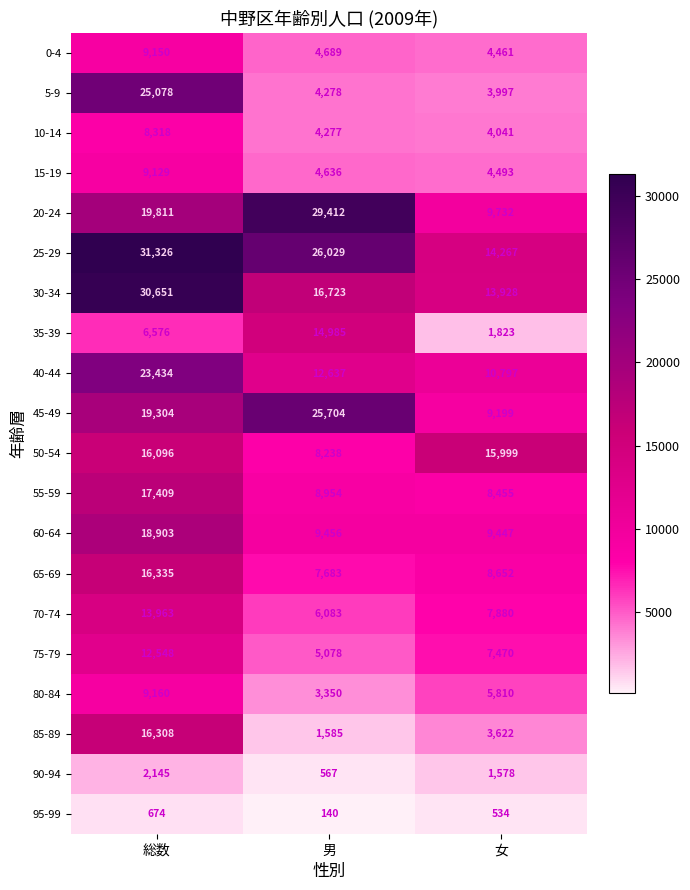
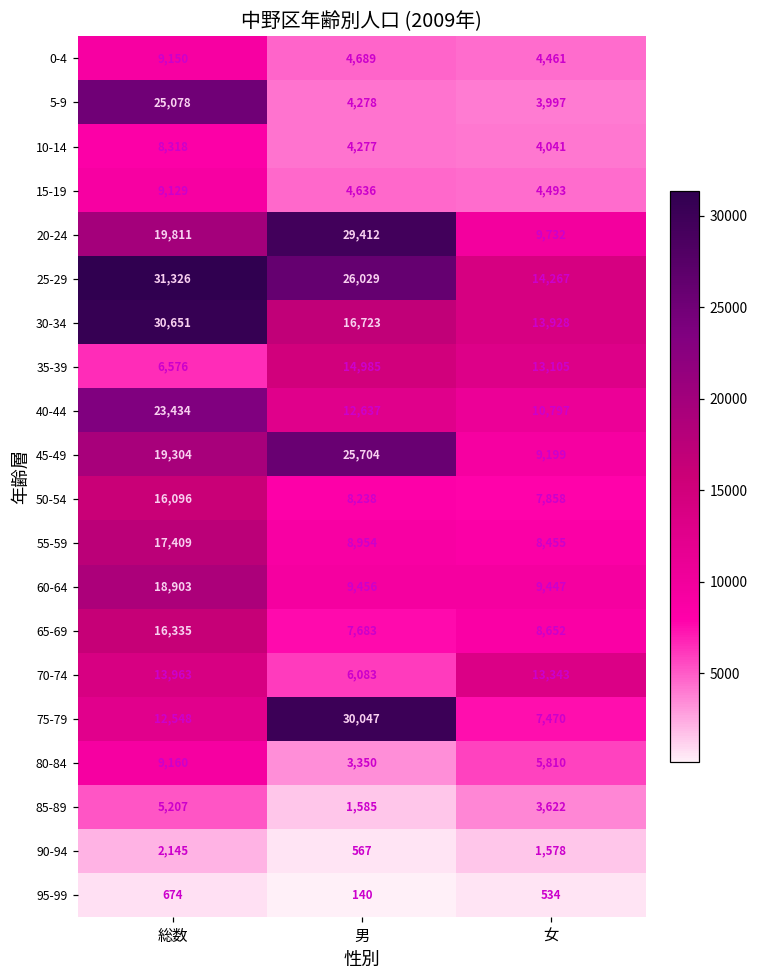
  {
    "0-4": {
      "男": "4,689",
      "女": "4,461"
    },
    "5-9": {
      "総数": "25,078",
      "男": "4,278",
      "女": "3,997"
    },
    "10-14": {
      "総数": "8,318",
      "男": "4,277",
      "女": "4,041"
    },
    "15-19": {
      "男": "4,636",
      "女": "4,493"
    },
    "20-24": {
      "総数": "19,811",
      "男": "29,412"
    },
    "25-29": {
      "総数": "31,326",
      "男": "26,029",
      "女": "14,267"
    },
    "30-34": {
      "総数": "30,651",
      "男": "16,723",
      "女": "13,928"
    },
    "35-39": {
      "総数": "6,576",
      "男": "14,985",
-     "女": "1,823"
+     "女": "13,105"
    },
    "40-44": {
      "総数": "23,434",
      "男": "12,637",
      "女": "10,797"
    },
    "45-49": {
      "総数": "19,304",
      "男": "25,704"
    },
    "50-54": {
      "総数": "16,096",
      "男": "8,238",
-     "女": "15,999"
+     "女": "7,858"
    },
    "55-59": {
      "総数": "17,409"
    },
    "60-64": {
      "総数": "18,903"
    },
    "65-69": {
      "総数": "16,335",
      "男": "7,683"
    },
    "70-74": {
      "総数": "13,963",
      "男": "6,083",
-     "女": "7,880"
+     "女": "13,343"
    },
    "75-79": {
      "総数": "12,548",
-     "男": "5,078",
+     "男": "30,047",
      "女": "7,470"
    },
    "80-84": {
      "男": "3,350",
      "女": "5,810"
    },
    "85-89": {
-     "総数": "16,308",
+     "総数": "5,207",
      "男": "1,585",
      "女": "3,622"
    },
    "90-94": {
      "総数": "2,145",
      "男": "567",
      "女": "1,578"
    },
    "95-99": {
      "総数": "674",
      "男": "140",
      "女": "534"
    }
  }
